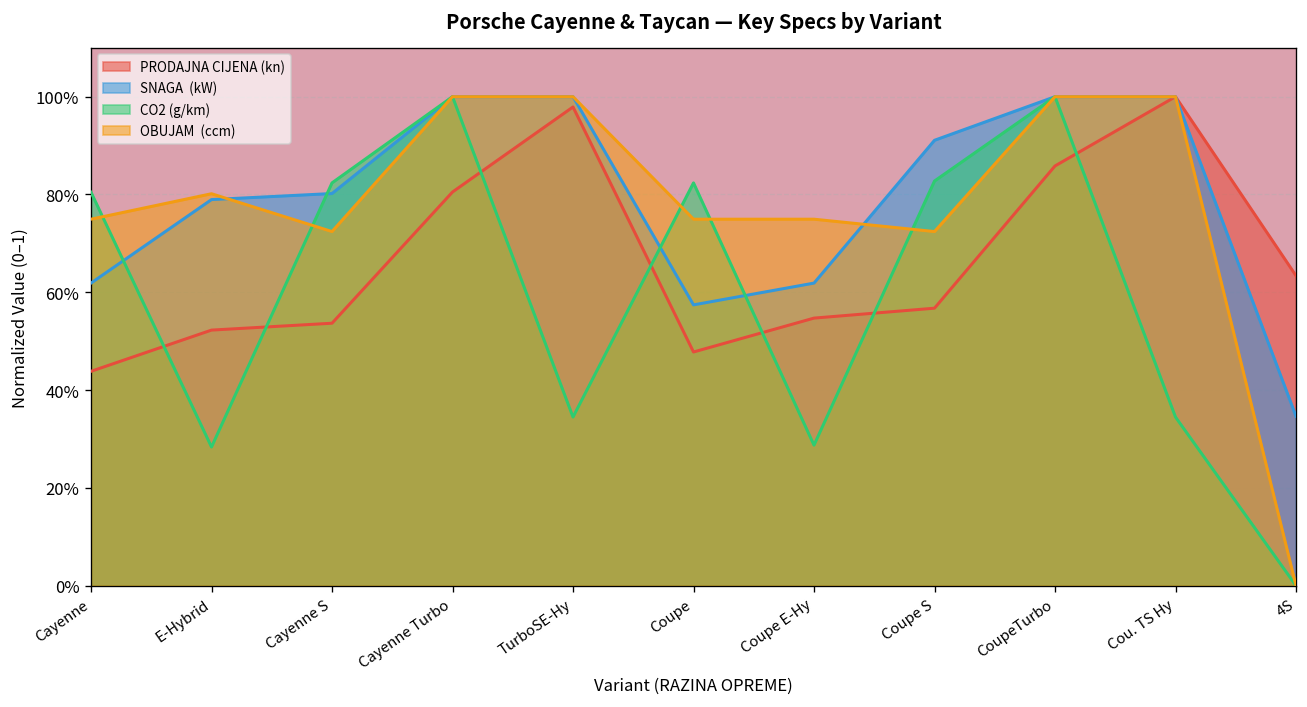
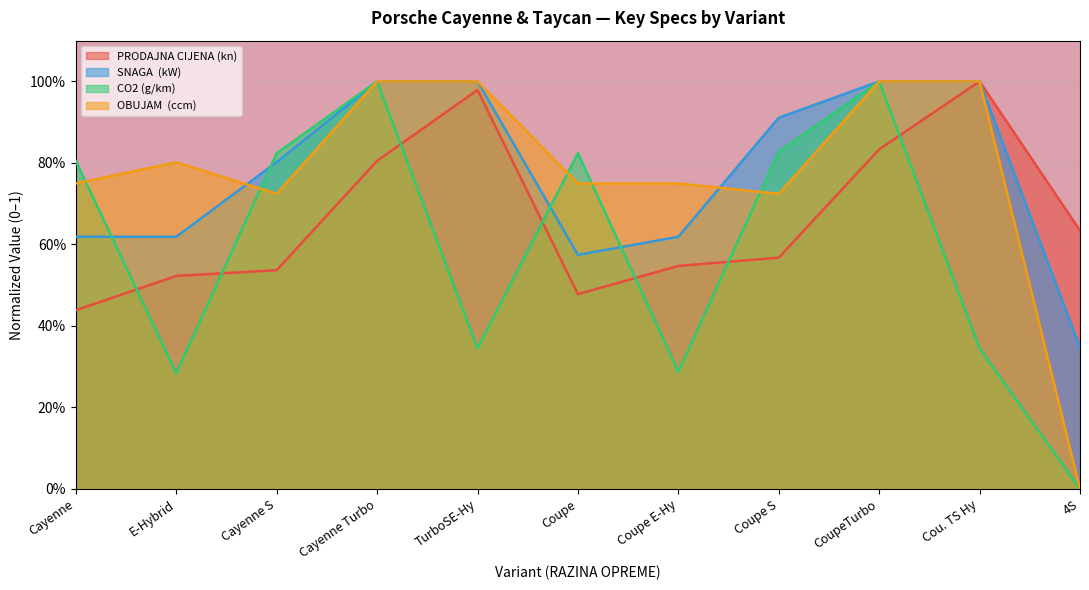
  {
    "PRODAJNA CIJENA (kn)": {
      "Cayenne": "44%",
      "E-Hybrid": "52%",
      "Cayenne S": "54%",
      "Cayenne Turbo": "81%",
      "TurboSE-Hy": "98%",
      "Coupe": "48%",
      "Coupe E-Hy": "55%",
      "Coupe S": "57%",
-     "CoupeTurbo": "86%",
+     "CoupeTurbo": "83%",
      "4S": "63%"
    },
    "SNAGA (kW)": {
      "Cayenne": "62%",
-     "E-Hybrid": "79%",
+     "E-Hybrid": "62%",
      "Cayenne S": "80%",
      "Coupe": "57%",
      "Coupe E-Hy": "62%",
      "Coupe S": "91%",
      "4S": "35%"
    },
    "CO2 (g/km)": {
      "Cayenne": "80%",
      "E-Hybrid": "28%",
      "Cayenne S": "82%",
      "TurboSE-Hy": "34%",
      "Coupe": "82%",
      "Coupe E-Hy": "29%",
      "Coupe S": "83%",
      "Cou. TS Hy": "34%"
    },
    "OBUJAM (ccm)": {
      "Cayenne": "75%",
      "E-Hybrid": "80%",
      "Cayenne S": "72%",
      "Coupe": "75%",
      "Coupe E-Hy": "75%",
      "Coupe S": "72%"
    }
  }
